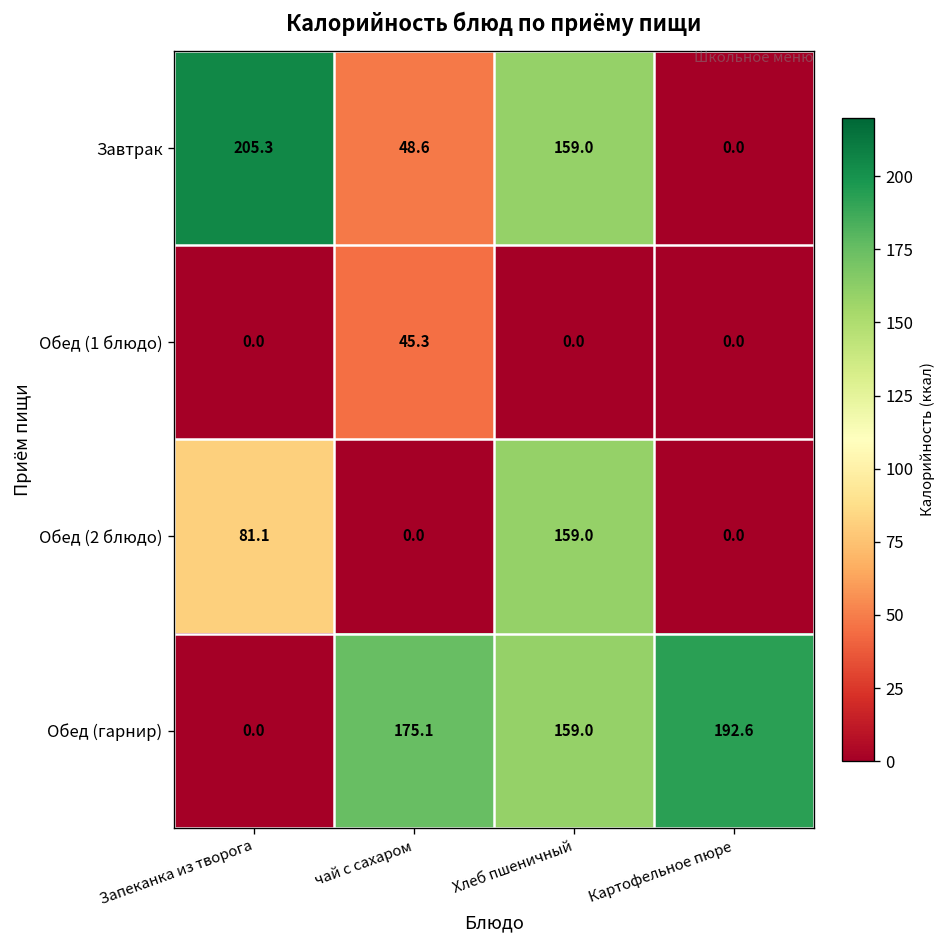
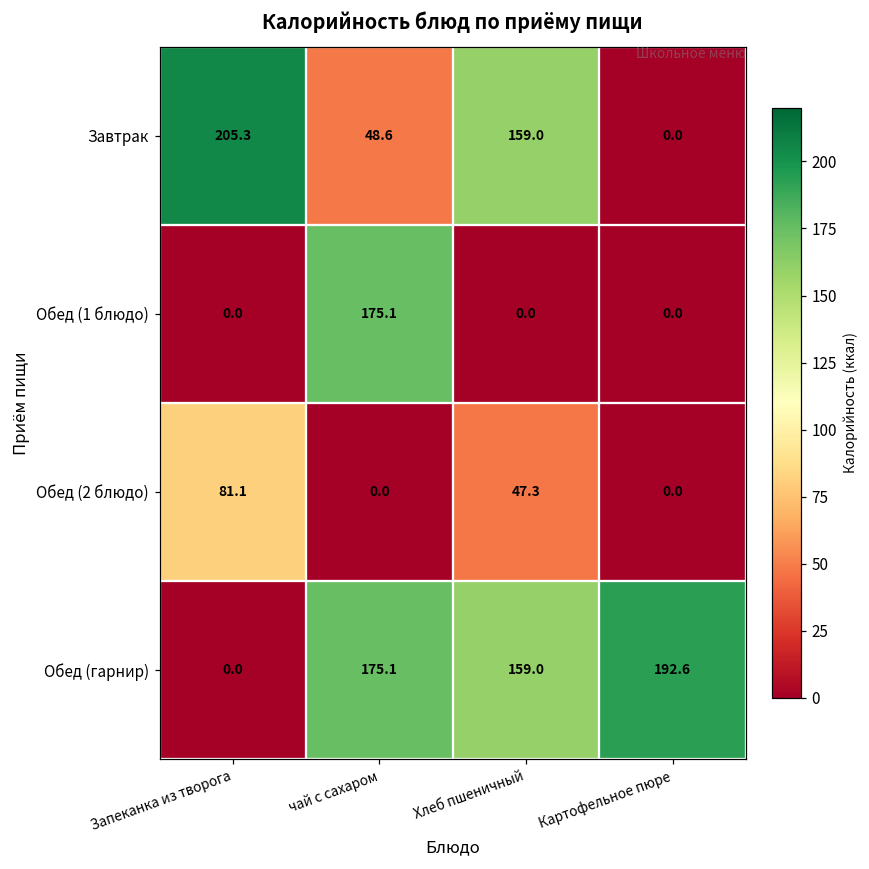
  {
    "Завтрак": {
      "Запеканка из творога": 205.3,
      "чай с сахаром": 48.6,
      "Хлеб пшеничный": 159.0
    },
    "Обед (1 блюдо)": {
      "Запеканка из творога": 0.0,
-     "чай с сахаром": 45.3,
+     "чай с сахаром": 175.1,
      "Хлеб пшеничный": 0.0,
      "Картофельное пюре": 0.0
    },
    "Обед (2 блюдо)": {
      "Запеканка из творога": 81.1,
      "чай с сахаром": 0.0,
-     "Хлеб пшеничный": 159.0,
+     "Хлеб пшеничный": 47.3,
      "Картофельное пюре": 0.0
    },
    "Обед (гарнир)": {
      "Запеканка из творога": 0.0,
      "чай с сахаром": 175.1,
      "Хлеб пшеничный": 159.0,
      "Картофельное пюре": 192.6
    }
  }
